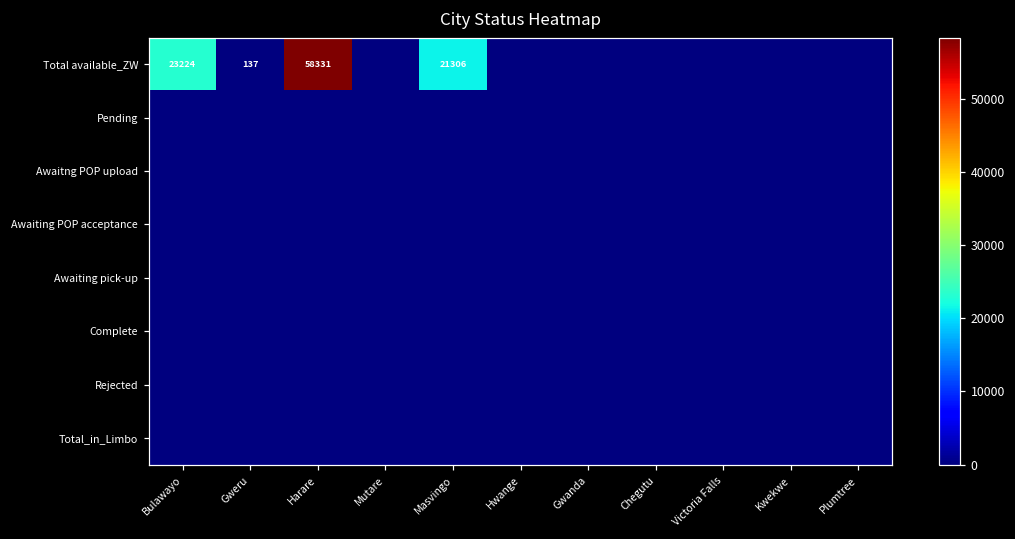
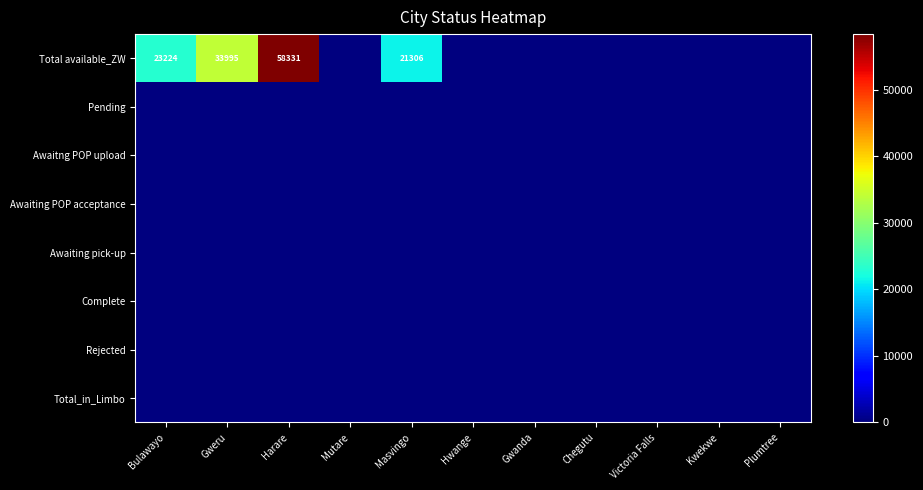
  {
    "Total available_ZW": {
      "Bulawayo": 23224,
-     "Gweru": 137,
+     "Gweru": 33995,
      "Harare": 58331,
      "Masvingo": 21306
    }
  }
